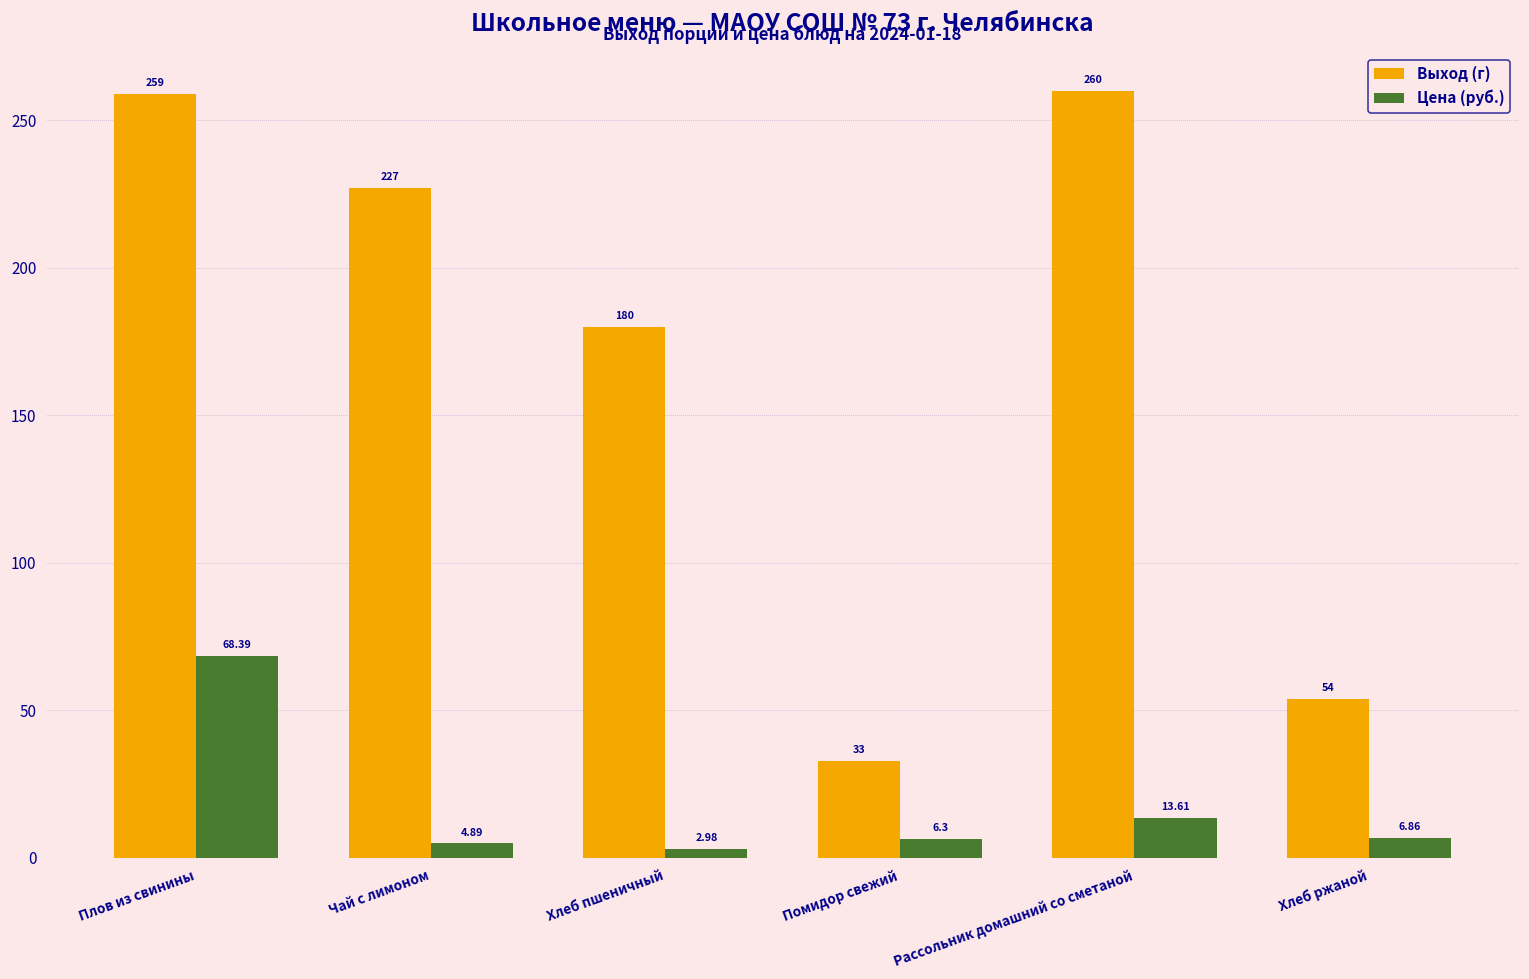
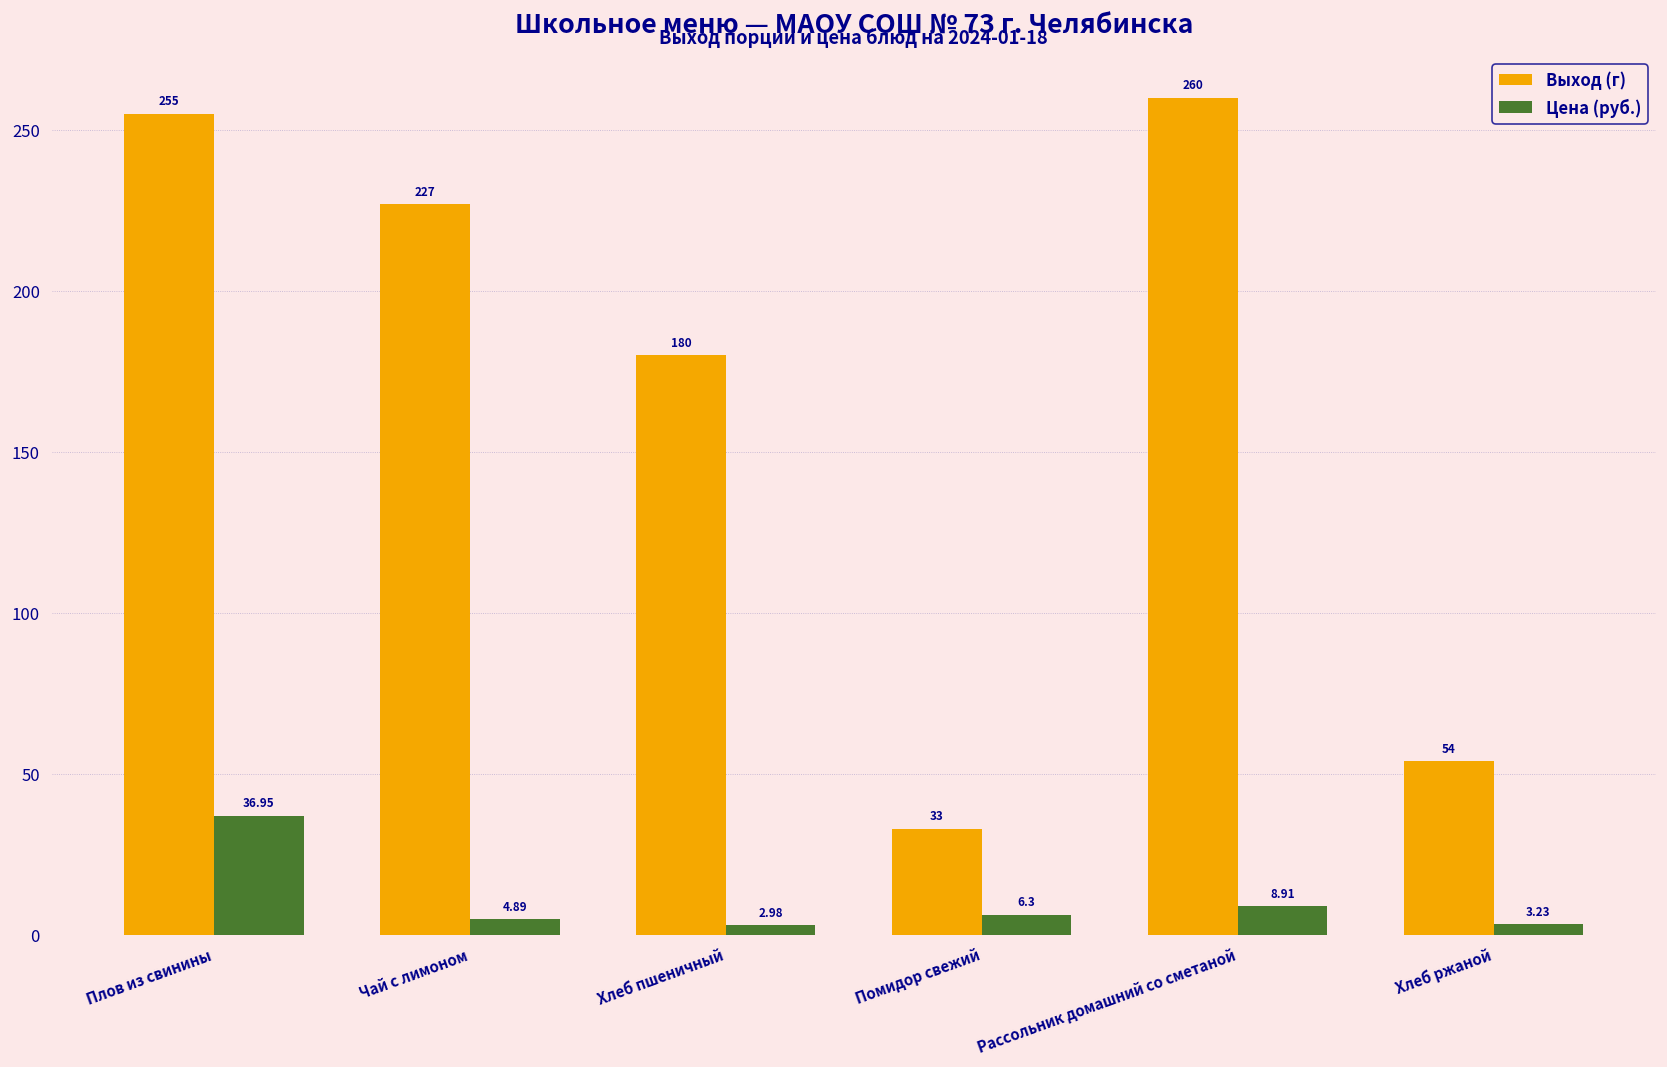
  {
    "Выход (г)": {
-     "Плов из свинины": 259,
+     "Плов из свинины": 255,
      "Чай с лимоном": 227,
      "Хлеб пшеничный": 180,
      "Помидор свежий": 33,
      "Рассольник домашний со сметаной": 260,
      "Хлеб ржаной": 54
    },
    "Цена (руб.)": {
-     "Плов из свинины": 68.39,
+     "Плов из свинины": 36.95,
      "Чай с лимоном": 4.89,
      "Хлеб пшеничный": 2.98,
      "Помидор свежий": 6.3,
-     "Рассольник домашний со сметаной": 13.61,
-     "Хлеб ржаной": 6.86
+     "Рассольник домашний со сметаной": 8.91,
+     "Хлеб ржаной": 3.23
    }
  }
